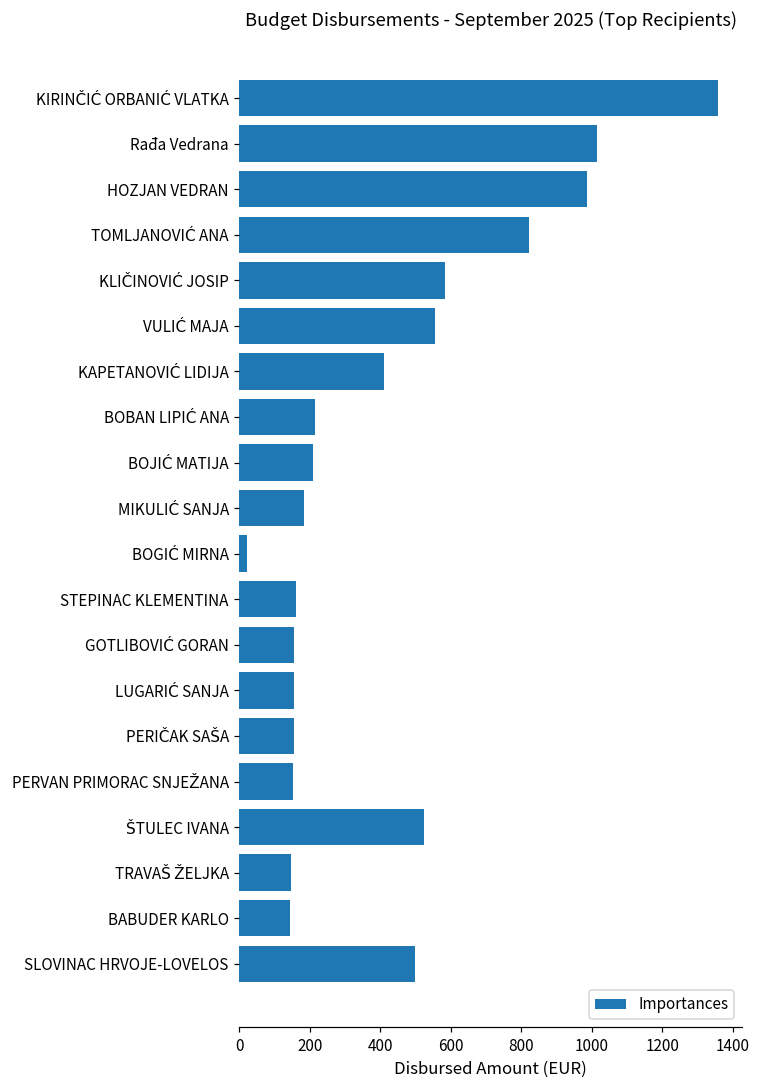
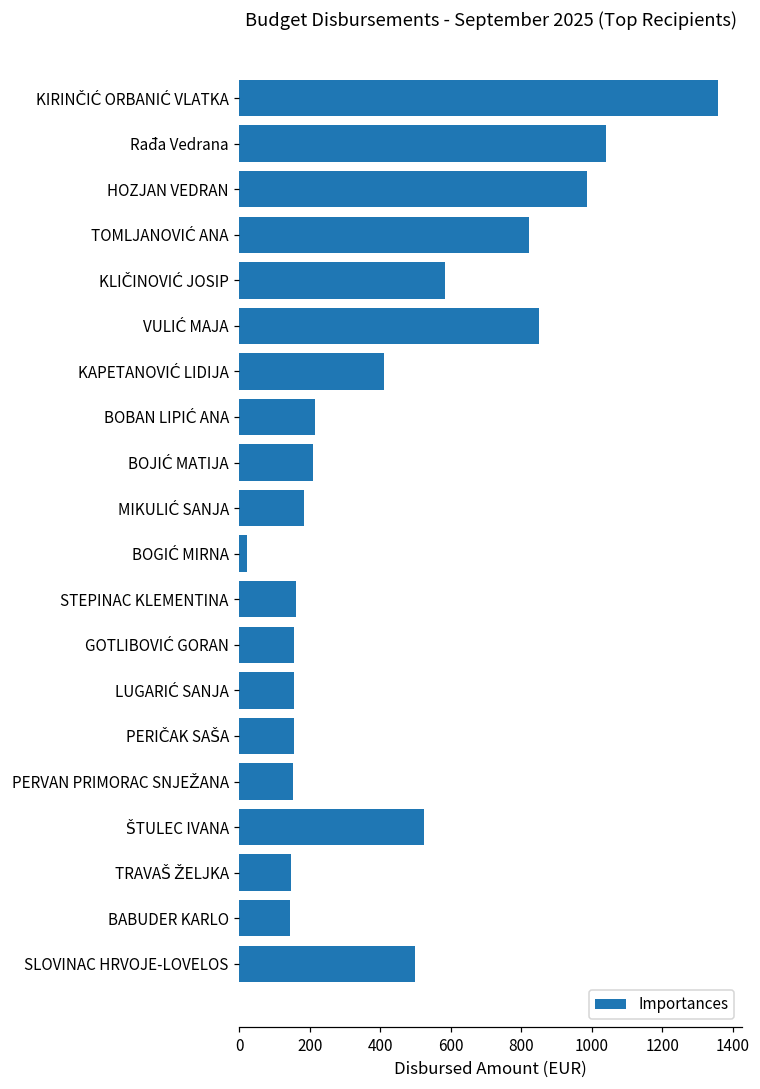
  {
    "KIRINČIĆ ORBANIĆ VLATKA": 1360,
-   "Rađa Vedrana": 1010,
+   "Rađa Vedrana": 1040,
    "HOZJAN VEDRAN": 990,
    "TOMLJANOVIĆ ANA": 820,
    "KLIČINOVIĆ JOSIP": 580,
-   "VULIĆ MAJA": 560,
+   "VULIĆ MAJA": 850,
    "KAPETANOVIĆ LIDIJA": 410,
    "BOBAN LIPIĆ ANA": 210,
    "BOJIĆ MATIJA": 210,
    "MIKULIĆ SANJA": 180,
    "BOGIĆ MIRNA": 20,
    "STEPINAC KLEMENTINA": 160,
    "GOTLIBOVIĆ GORAN": 160,
    "LUGARIĆ SANJA": 160,
    "PERIČAK SAŠA": 160,
    "PERVAN PRIMORAC SNJEŽANA": 150,
    "ŠTULEC IVANA": 520,
    "TRAVAŠ ŽELJKA": 150,
    "BABUDER KARLO": 140,
    "SLOVINAC HRVOJE-LOVELOS": 500
  }
